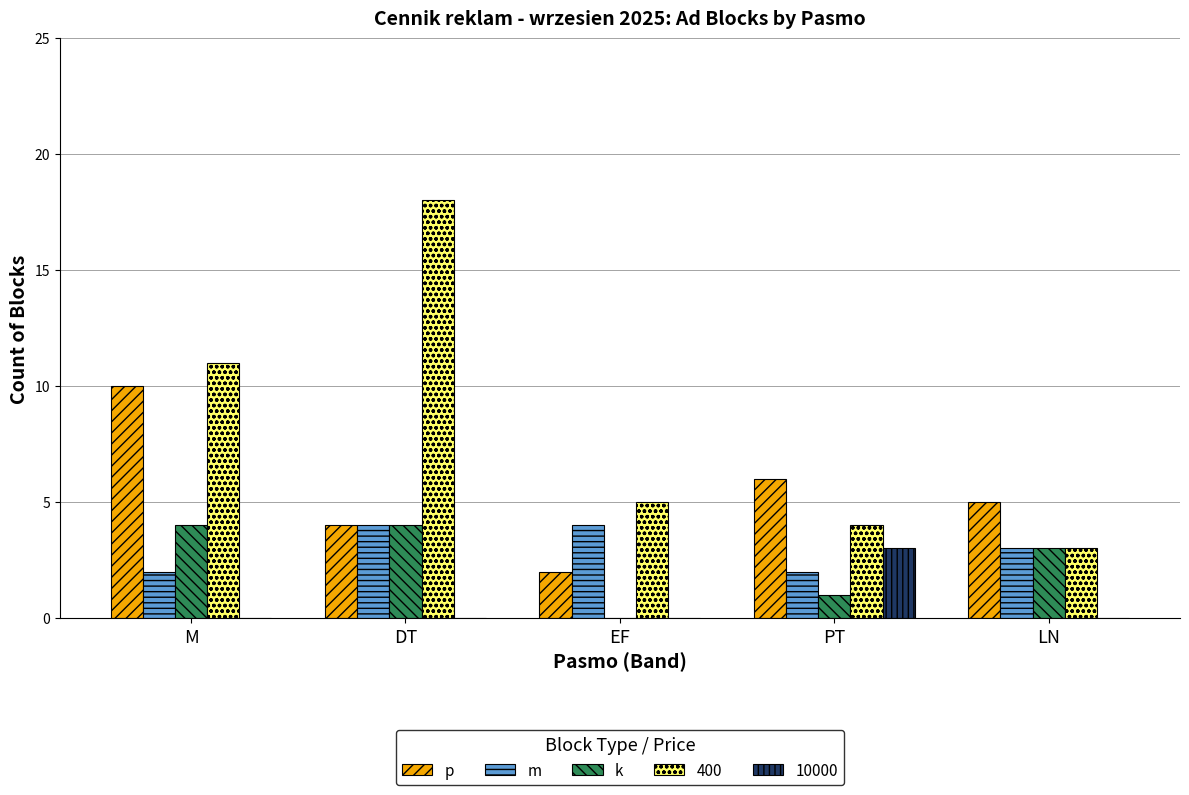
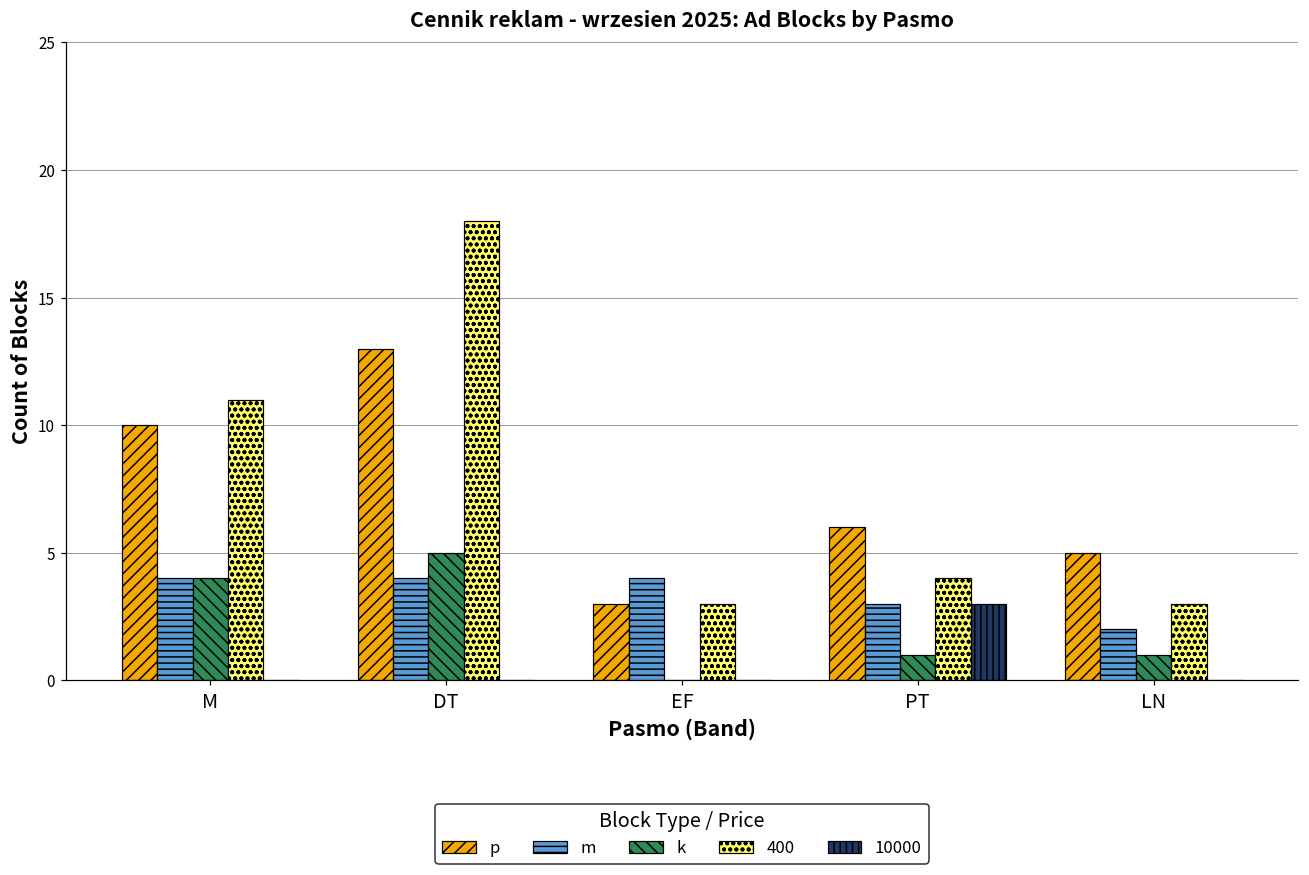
  {
    "p": {
      "M": 10,
-     "DT": 4,
-     "EF": 2,
+     "DT": 13,
+     "EF": 3,
      "PT": 6,
      "LN": 5
    },
    "m": {
-     "M": 2,
+     "M": 4,
      "DT": 4,
      "EF": 4,
-     "PT": 2,
-     "LN": 3
+     "PT": 3,
+     "LN": 2
    },
    "k": {
      "M": 4,
-     "DT": 4,
+     "DT": 5,
      "EF": 0,
      "PT": 1,
-     "LN": 3
+     "LN": 1
    },
    "400": {
      "M": 11,
      "DT": 18,
-     "EF": 5,
+     "EF": 3,
      "PT": 4,
      "LN": 3
    },
    "10000": {
      "M": 0,
      "DT": 0,
      "EF": 0,
      "PT": 3,
      "LN": 0
    }
  }
